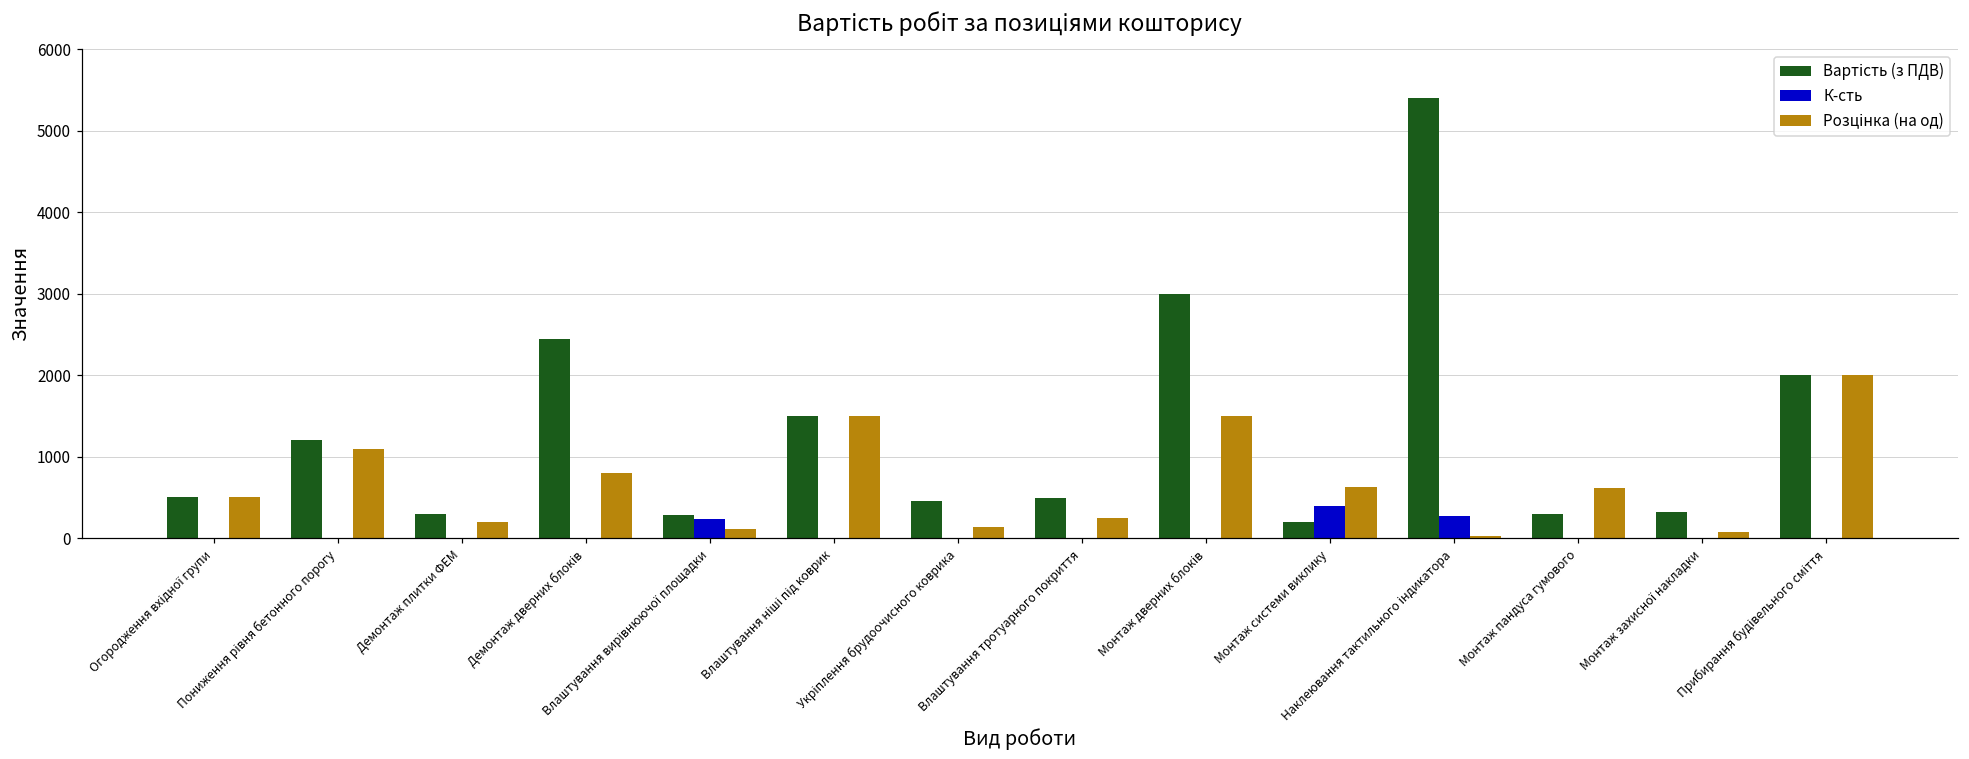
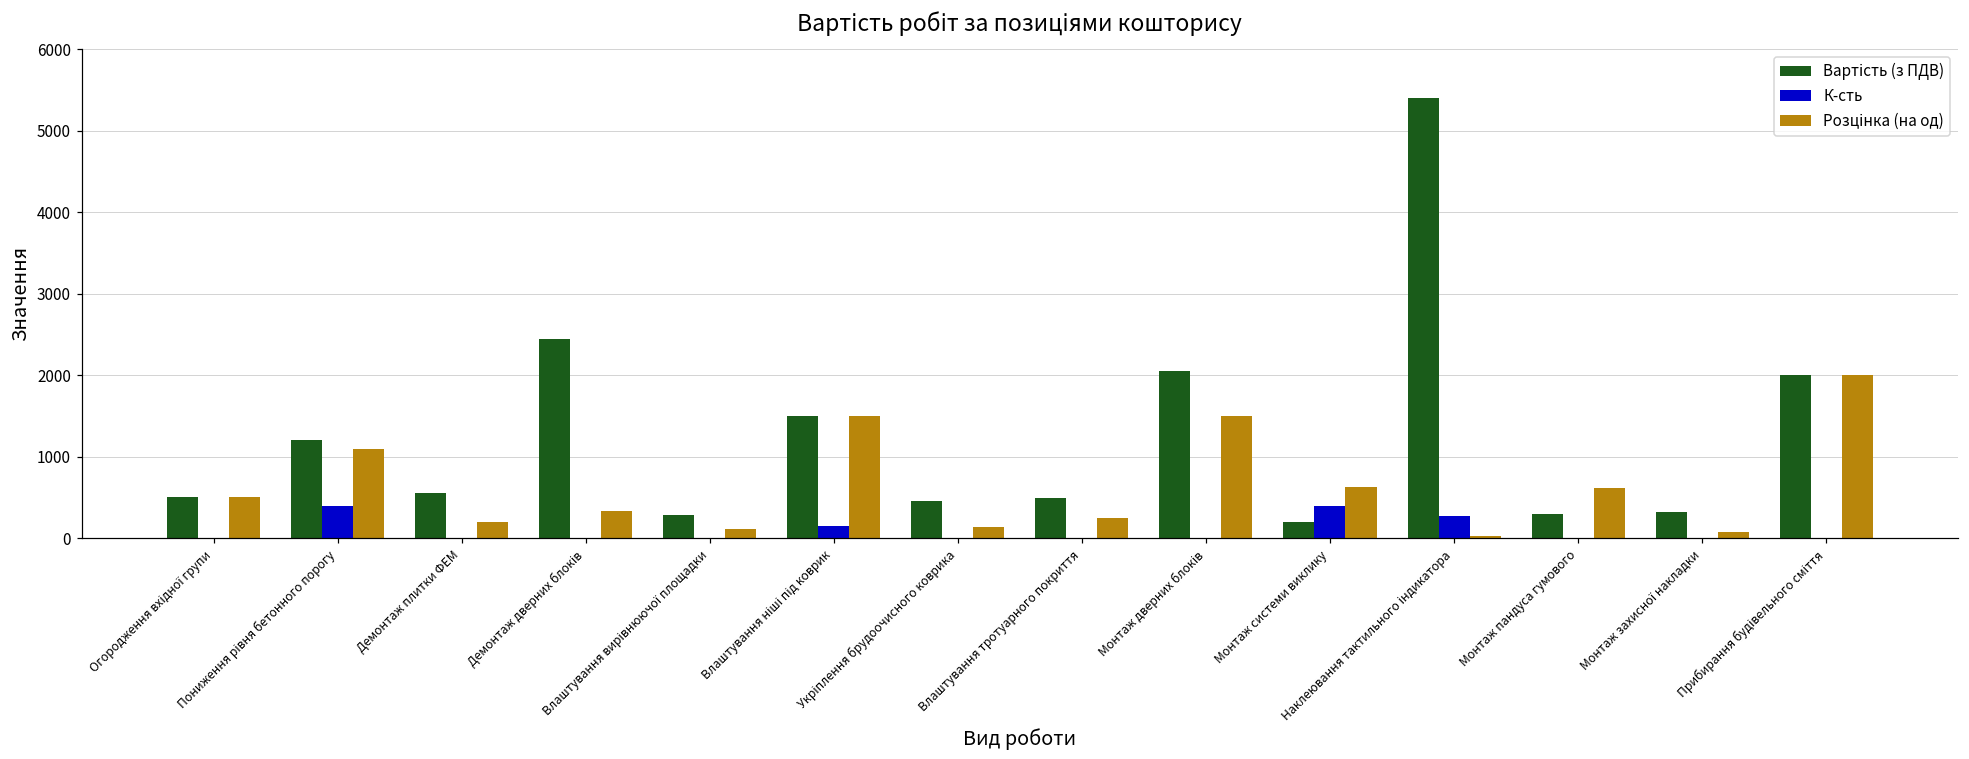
  {
    "Вартість (з ПДВ)": {
      "Огородження вхідної групи": 500,
      "Пониження рівня бетонного порогу": 1200,
-     "Демонтаж плитки ФЕМ": 300,
+     "Демонтаж плитки ФЕМ": 500,
      "Демонтаж дверних блоків": 2400,
      "Влаштування вирівнюючої площадки": 300,
      "Влаштування ніші під коврик": 1500,
      "Укріплення брудоочисного коврика": 500,
      "Влаштування тротуарного покриття": 500,
-     "Монтаж дверних блоків": 3000,
+     "Монтаж дверних блоків": 2000,
      "Монтаж системи виклику": 200,
      "Наклеювання тактильного індикатора": 5400,
      "Монтаж пандуса гумового": 300,
      "Монтаж захисної накладки": 300,
      "Прибирання будівельного сміття": 2000
    },
    "К-сть": {
-     "Пониження рівня бетонного порогу": 0,
-     "Влаштування вирівнюючої площадки": 200,
-     "Влаштування ніші під коврик": 0,
+     "Пониження рівня бетонного порогу": 400,
+     "Влаштування вирівнюючої площадки": 0,
+     "Влаштування ніші під коврик": 200,
      "Монтаж системи виклику": 400,
      "Наклеювання тактильного індикатора": 300
    },
    "Розцінка (на од)": {
      "Огородження вхідної групи": 500,
      "Пониження рівня бетонного порогу": 1100,
      "Демонтаж плитки ФЕМ": 200,
-     "Демонтаж дверних блоків": 800,
+     "Демонтаж дверних блоків": 300,
      "Влаштування вирівнюючої площадки": 100,
      "Влаштування ніші під коврик": 1500,
      "Укріплення брудоочисного коврика": 100,
      "Влаштування тротуарного покриття": 300,
      "Монтаж дверних блоків": 1500,
      "Монтаж системи виклику": 600,
      "Монтаж пандуса гумового": 600,
      "Монтаж захисної накладки": 100,
      "Прибирання будівельного сміття": 2000
    }
  }
